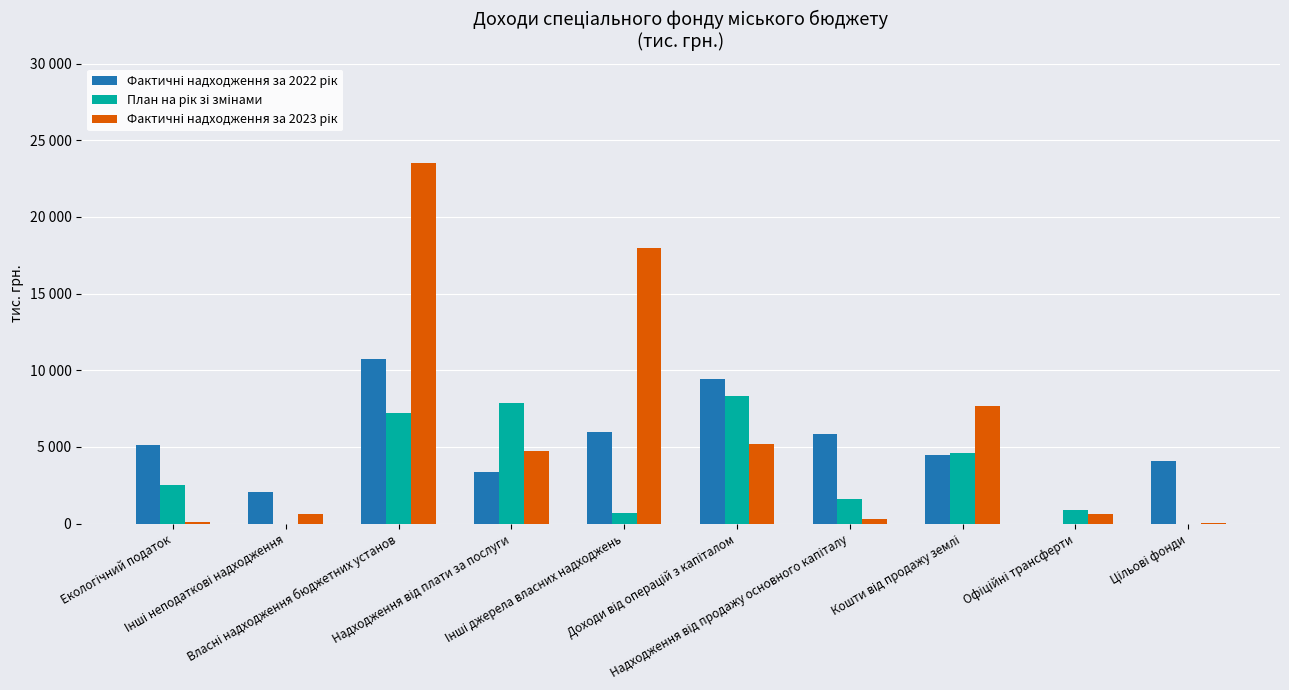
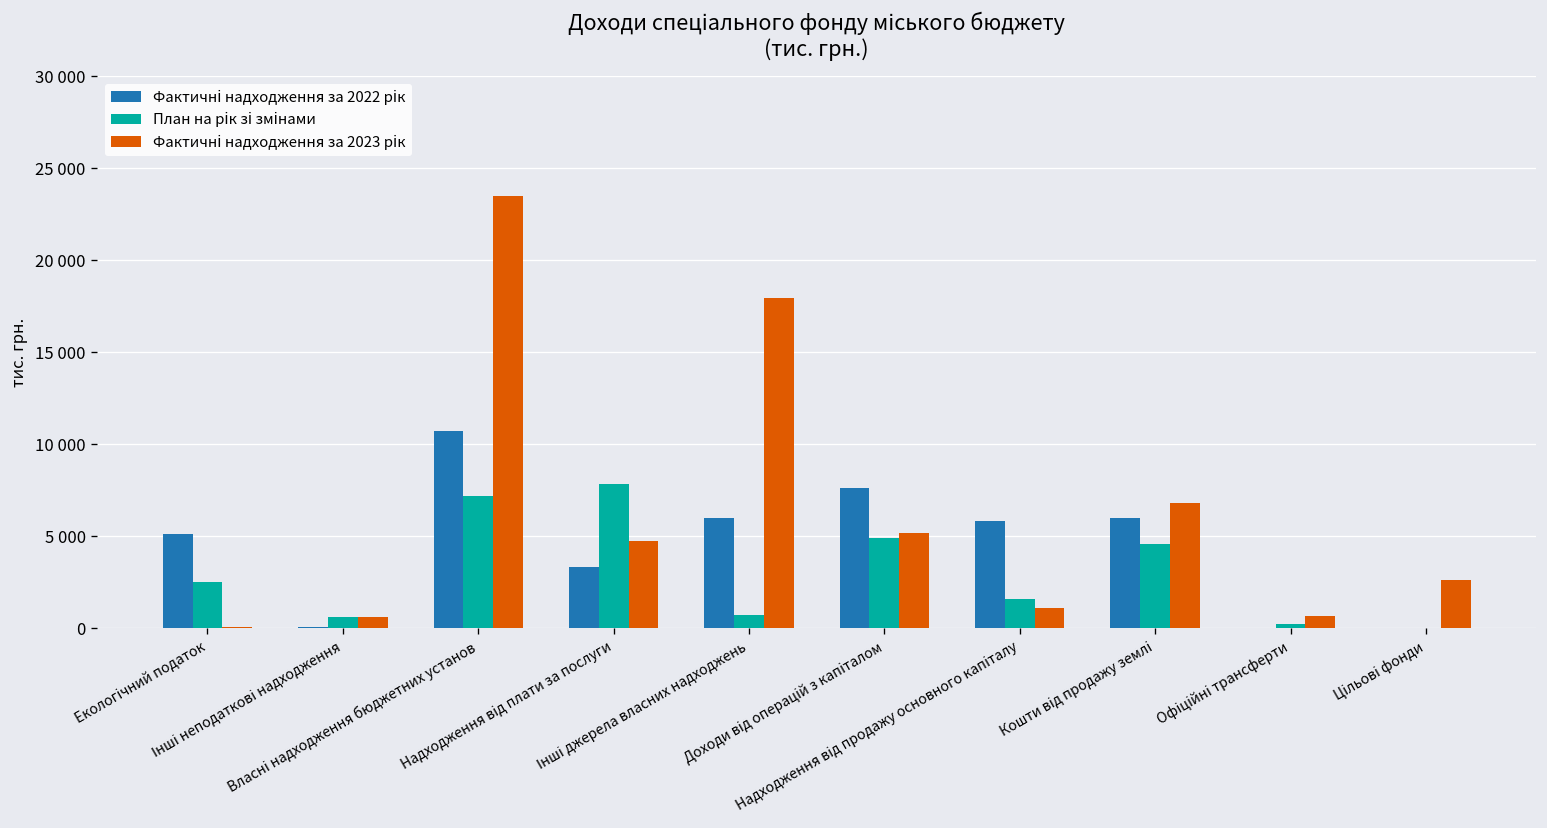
  {
    "Фактичні надходження за 2022 рік": {
      "Екологічний податок": 5100,
-     "Інші неподаткові надходження": 2100,
+     "Інші неподаткові надходження": 100,
      "Власні надходження бюджетних установ": 10700,
      "Надходження від плати за послуги": 3400,
      "Інші джерела власних надходжень": 6000,
-     "Доходи від операцій з капіталом": 9500,
+     "Доходи від операцій з капіталом": 7600,
      "Надходження від продажу основного капіталу": 5800,
-     "Кошти від продажу землі": 4500,
+     "Кошти від продажу землі": 6000,
      "Офіційні трансферти": 0,
-     "Цільові фонди": 4100
+     "Цільові фонди": 0
    },
    "План на рік зі змінами": {
      "Екологічний податок": 2500,
-     "Інші неподаткові надходження": 0,
+     "Інші неподаткові надходження": 600,
      "Власні надходження бюджетних установ": 7200,
      "Надходження від плати за послуги": 7800,
      "Інші джерела власних надходжень": 700,
-     "Доходи від операцій з капіталом": 8300,
+     "Доходи від операцій з капіталом": 4900,
      "Надходження від продажу основного капіталу": 1600,
      "Кошти від продажу землі": 4600,
-     "Офіційні трансферти": 900,
+     "Офіційні трансферти": 300,
      "Цільові фонди": 0
    },
    "Фактичні надходження за 2023 рік": {
      "Інші неподаткові надходження": 600,
      "Власні надходження бюджетних установ": 23500,
      "Надходження від плати за послуги": 4700,
      "Інші джерела власних надходжень": 17900,
      "Доходи від операцій з капіталом": 5200,
-     "Надходження від продажу основного капіталу": 300,
-     "Кошти від продажу землі": 7600,
+     "Надходження від продажу основного капіталу": 1100,
+     "Кошти від продажу землі": 6800,
      "Офіційні трансферти": 700,
-     "Цільові фонди": 0
+     "Цільові фонди": 2600
    }
  }
